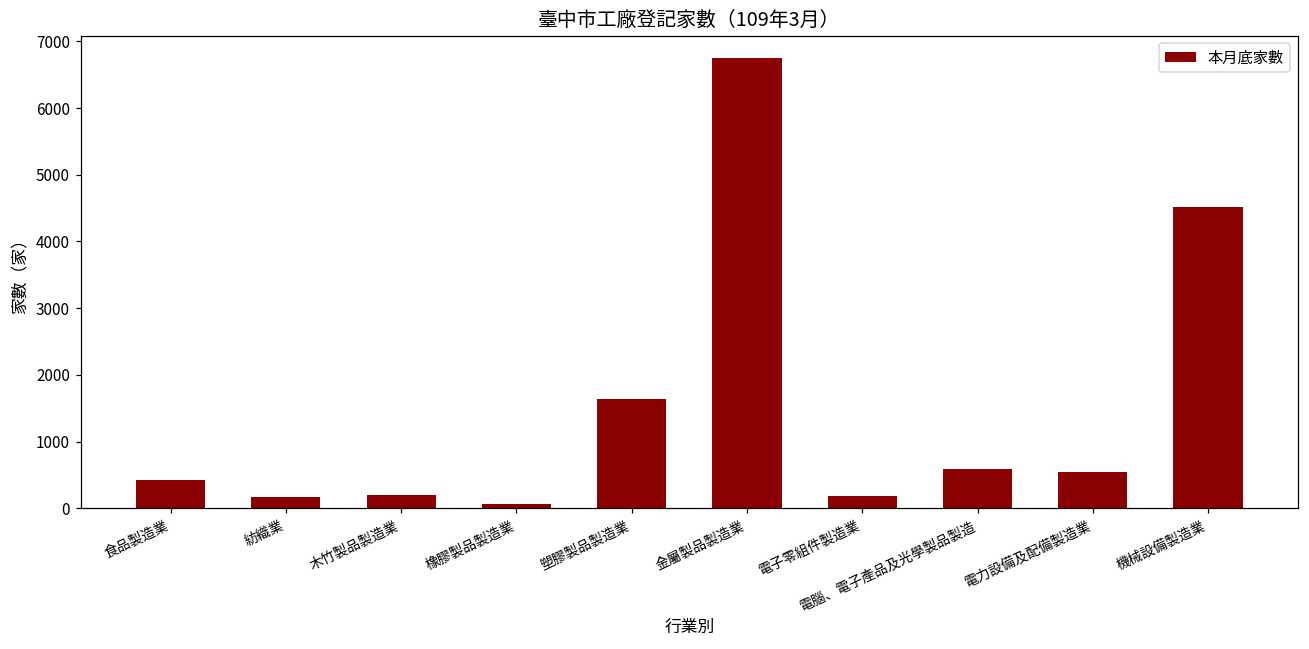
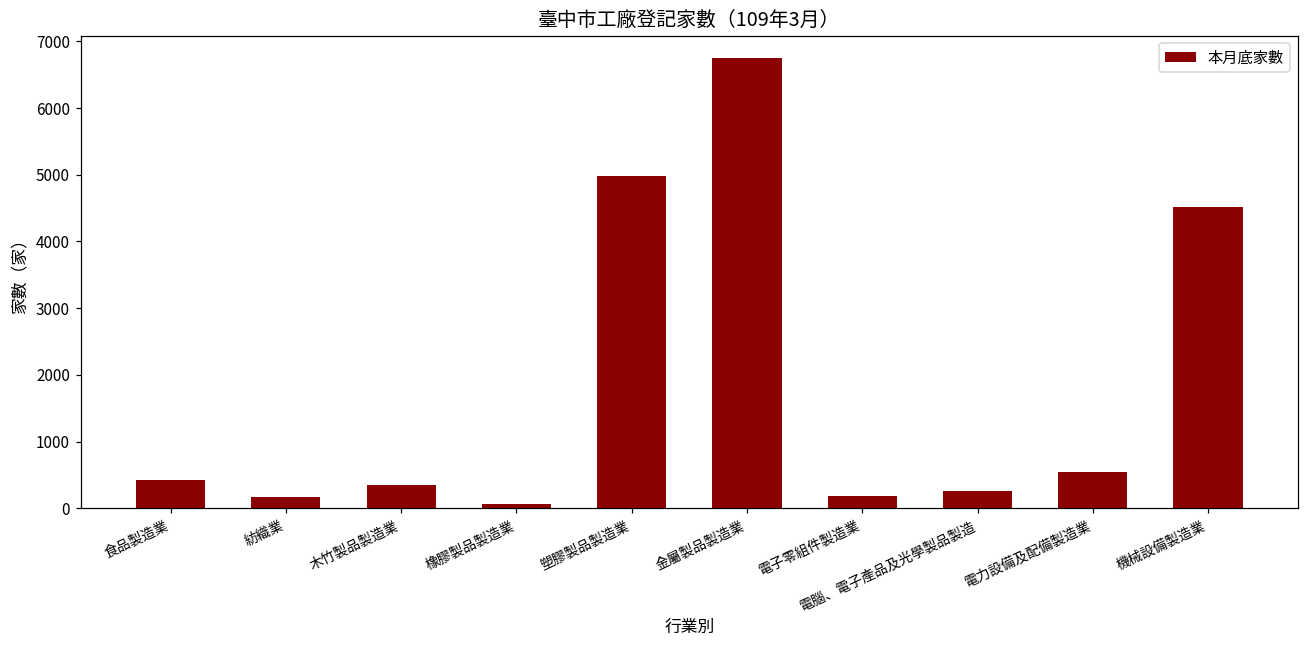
  {
    "食品製造業": 400,
    "紡織業": 200,
-   "木竹製品製造業": 200,
+   "木竹製品製造業": 400,
    "橡膠製品製造業": 100,
-   "塑膠製品製造業": 1600,
+   "塑膠製品製造業": 5000,
    "金屬製品製造業": 6800,
    "電子零組件製造業": 200,
-   "電腦、電子產品及光學製品製造": 600,
+   "電腦、電子產品及光學製品製造": 300,
    "電力設備及配備製造業": 500,
    "機械設備製造業": 4500
  }
